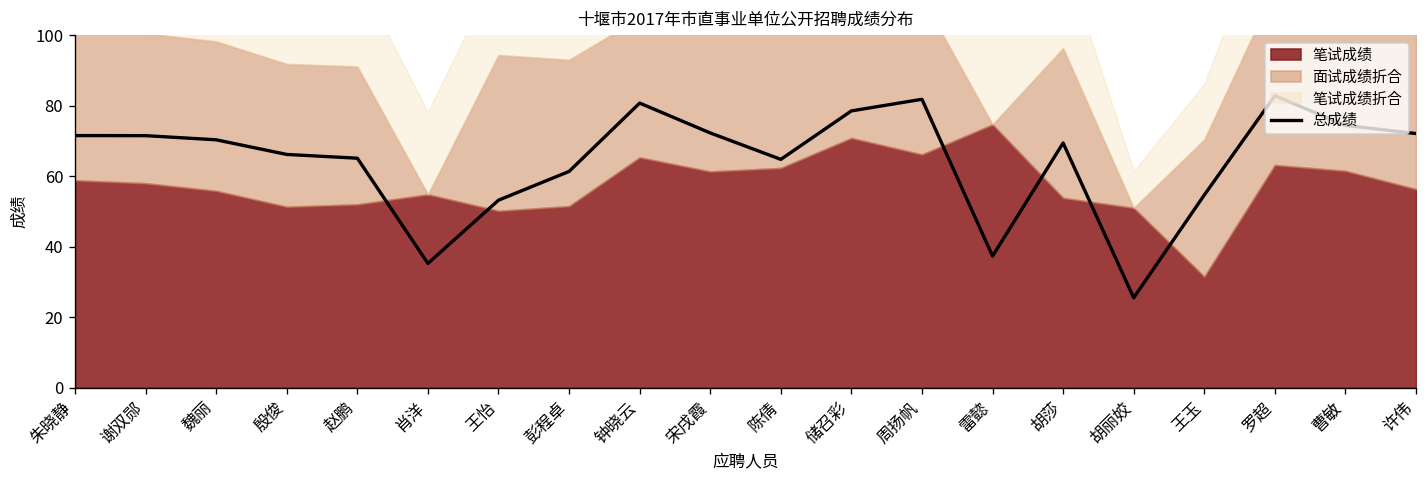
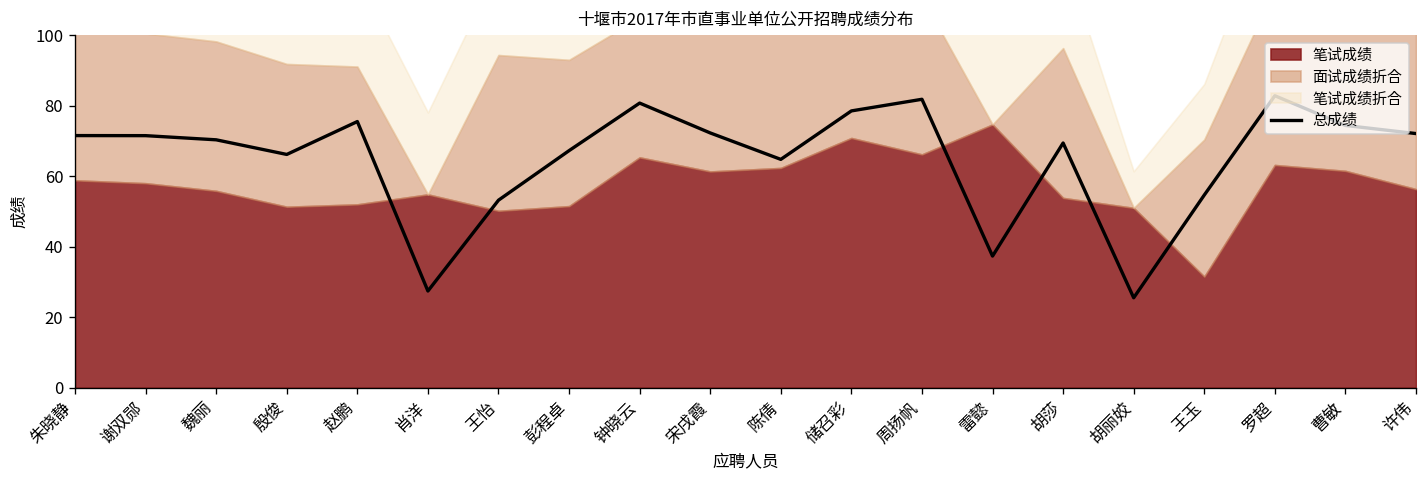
  {
    "总成绩": {
      "朱晓静": 72,
      "谢双郧": 72,
      "魏丽": 70,
      "殷俊": 66,
-     "赵鹏": 65,
-     "肖洋": 35,
+     "赵鹏": 76,
+     "肖洋": 27,
      "王怡": 53,
-     "彭程卓": 61,
+     "彭程卓": 67,
      "钟晓云": 81,
      "宋戌霞": 72,
      "陈倩": 65,
      "储召彩": 79,
      "周扬帆": 82,
      "雷懿": 37,
      "胡莎": 69,
      "胡丽姣": 26,
      "王玉": 55,
      "许伟": 72
    },
    "笔试成绩": {
      "朱晓静": 59,
      "谢双郧": 58,
      "魏丽": 56,
      "殷俊": 51,
      "赵鹏": 52,
      "王怡": 50,
      "彭程卓": 52,
      "钟晓云": 65,
      "宋戌霞": 61,
      "陈倩": 62,
      "储召彩": 71,
      "周扬帆": 66,
      "胡莎": 54,
      "王玉": 32,
      "罗超": 63,
      "曹敏": 62,
      "许伟": 56
    },
    "面试成绩折合": {
      "谢双郧": 43,
      "魏丽": 42,
      "殷俊": 41,
      "赵鹏": 39,
      "王怡": 44,
      "彭程卓": 42,
      "胡莎": 43,
      "王玉": 39
    },
    "笔试成绩折合": {
      "肖洋": 23,
      "胡丽姣": 10,
      "王玉": 16
    }
  }
